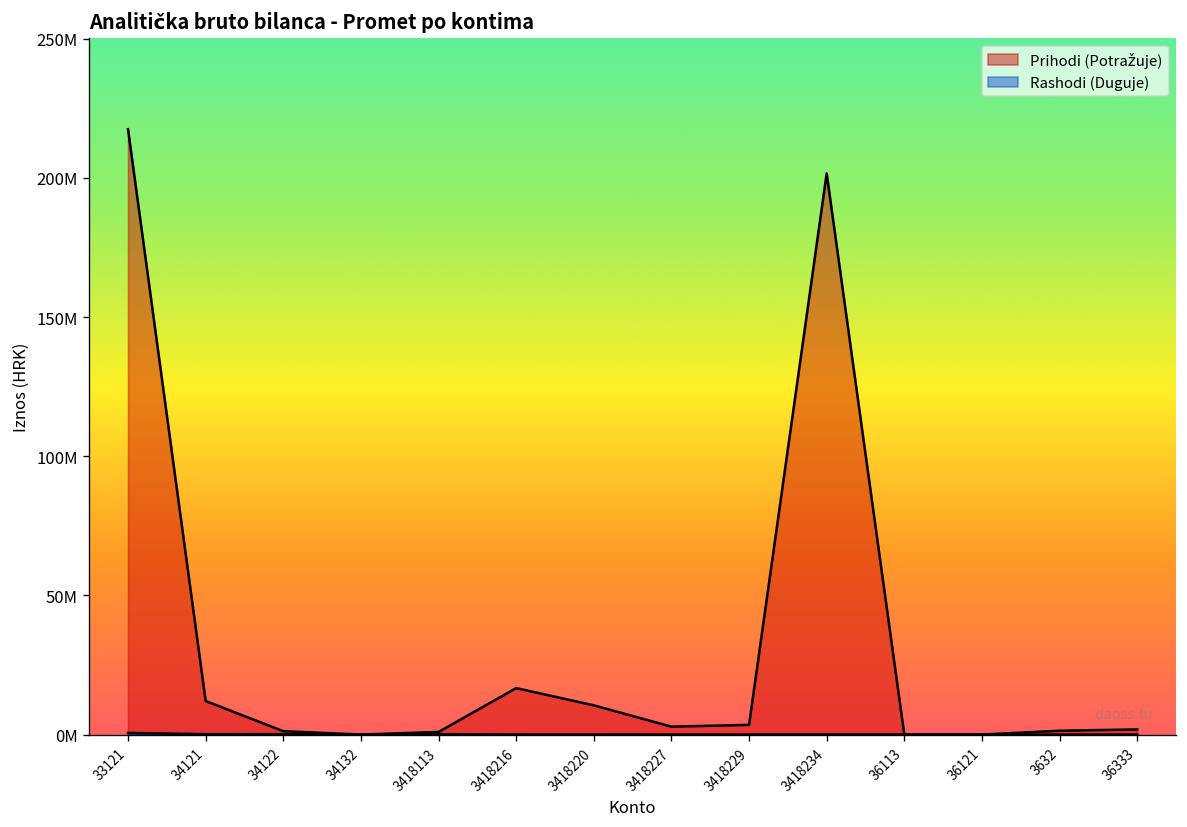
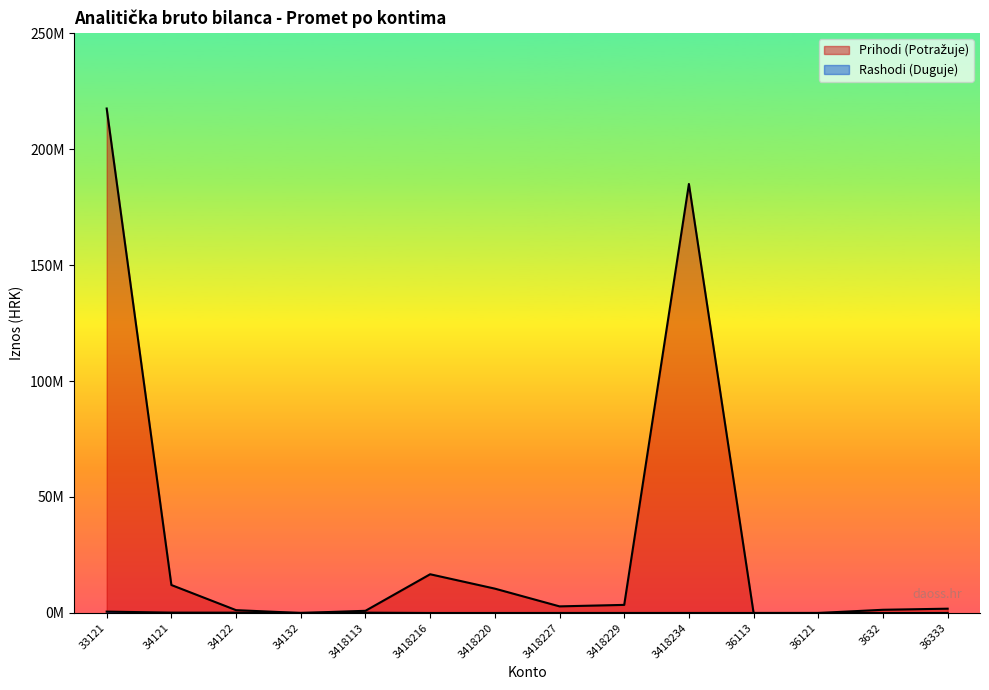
  {
    "Prihodi (Potražuje)": {
      "33121": 217000000,
      "34121": 12000000,
      "34122": 1000000,
      "3418216": 17000000,
      "3418220": 11000000,
      "3418227": 3000000,
      "3418229": 3000000,
-     "3418234": 202000000,
+     "3418234": 185000000,
      "3632": 1000000,
      "36333": 2000000
    },
    "Rashodi (Duguje)": {
      "33121": 1000000,
      "34121": 0,
      "34122": 0,
      "3418216": 0,
      "3418220": 0,
      "3418227": 0,
      "3418229": 0,
      "3418234": 0,
      "3632": 0,
      "36333": 0
    }
  }
